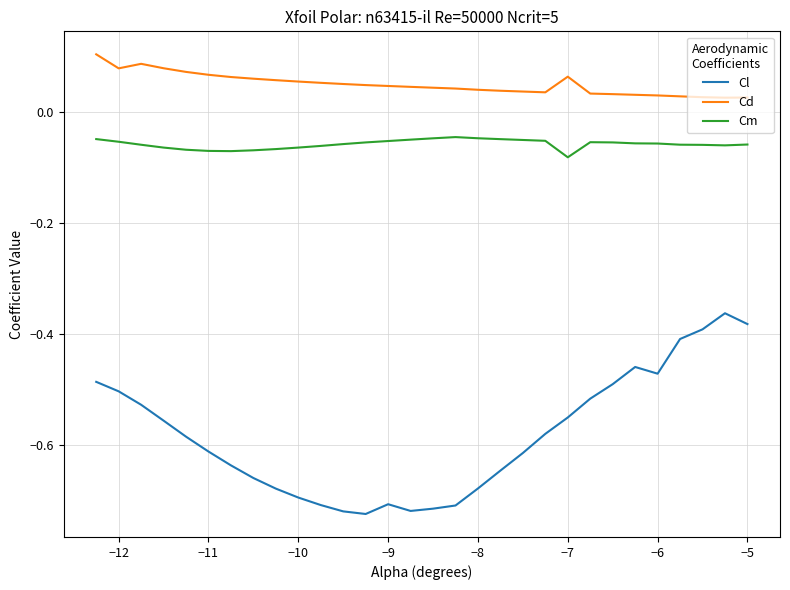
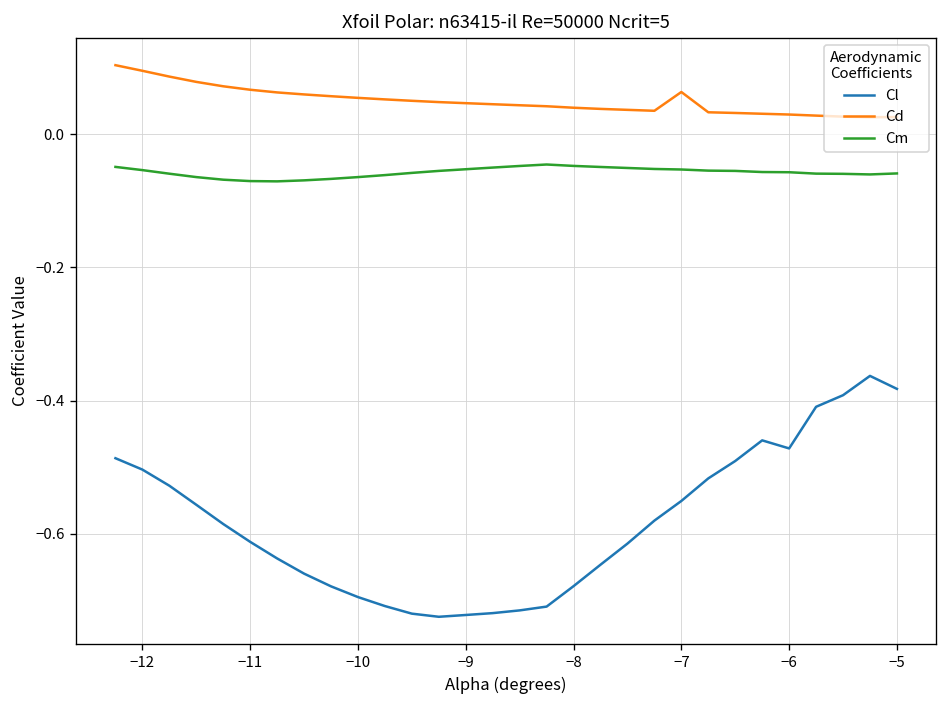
  {
    "Cl": {
      "−12": -0.50,
      "−11": -0.61,
      "−10": -0.69,
-     "−9": -0.71,
+     "−9": -0.72,
      "−8": -0.68,
      "−7": -0.55,
      "−6": -0.47,
      "−5": -0.38
    },
    "Cd": {
-     "−12": 0.08,
+     "−12": 0.10,
      "−11": 0.07,
      "−10": 0.05,
      "−9": 0.05,
      "−8": 0.04,
      "−7": 0.06,
      "−6": 0.03
    },
    "Cm": {
      "−12": -0.05,
      "−11": -0.07,
      "−10": -0.06,
      "−9": -0.05,
      "−8": -0.05,
-     "−7": -0.08,
+     "−7": -0.05,
      "−6": -0.06,
      "−5": -0.06
    }
  }
